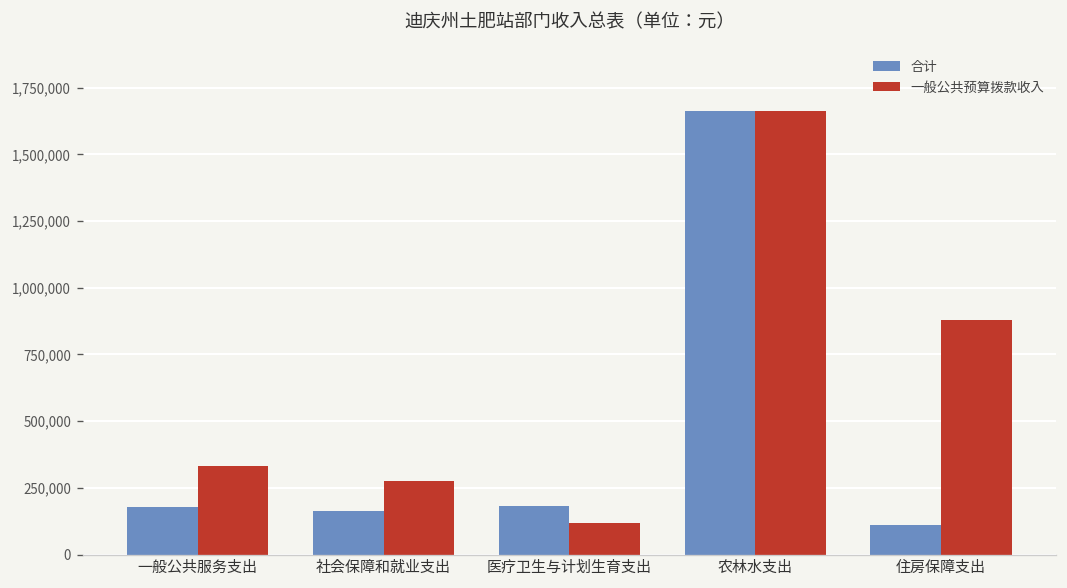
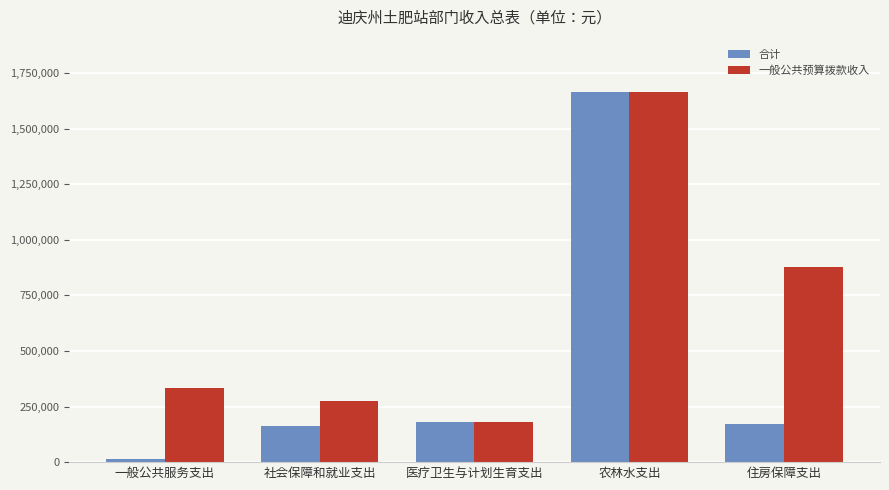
  {
    "合计": {
-     "一般公共服务支出": "180,000",
+     "一般公共服务支出": "10,000",
      "社会保障和就业支出": "160,000",
      "医疗卫生与计划生育支出": "180,000",
      "农林水支出": "1,660,000",
-     "住房保障支出": "110,000"
+     "住房保障支出": "170,000"
    },
    "一般公共预算拨款收入": {
      "一般公共服务支出": "330,000",
      "社会保障和就业支出": "270,000",
-     "医疗卫生与计划生育支出": "120,000",
+     "医疗卫生与计划生育支出": "180,000",
      "农林水支出": "1,660,000",
      "住房保障支出": "880,000"
    }
  }
